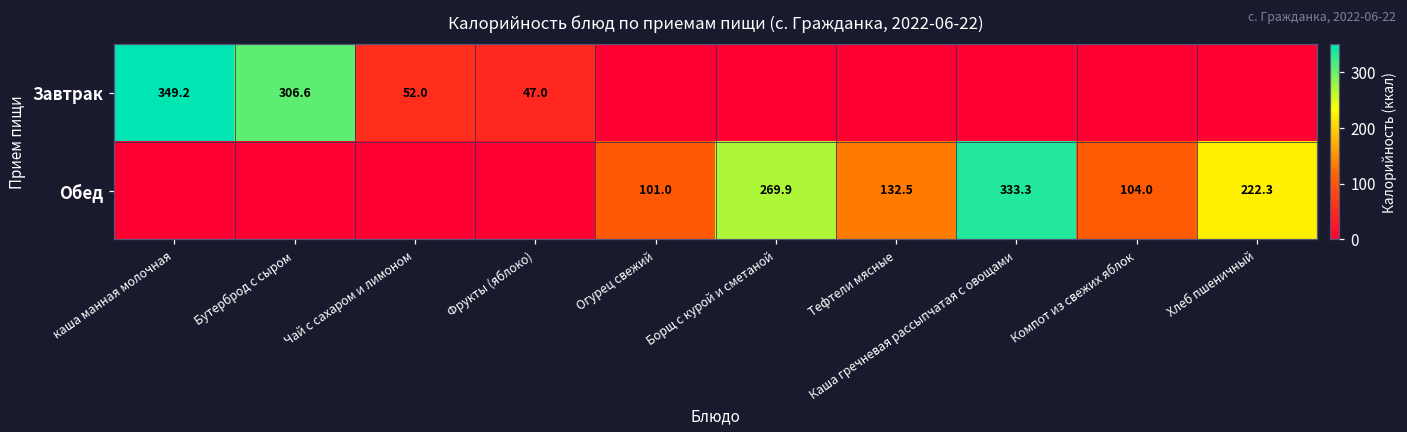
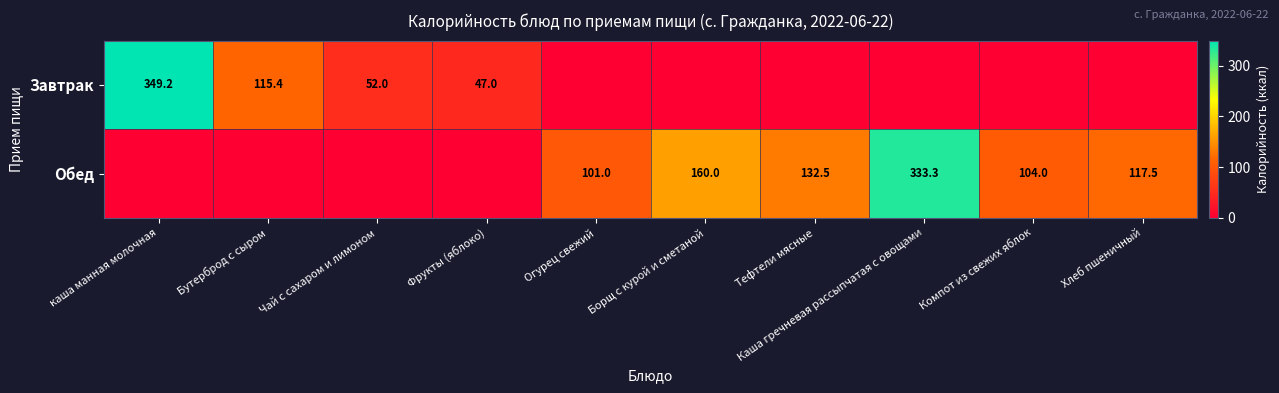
  {
    "Завтрак": {
      "каша манная молочная": 349.2,
-     "Бутерброд с сыром": 306.6,
+     "Бутерброд с сыром": 115.4,
      "Чай с сахаром и лимоном": 52.0,
      "Фрукты (яблоко)": 47.0
    },
    "Обед": {
      "Огурец свежий": 101.0,
-     "Борщ с курой и сметаной": 269.9,
+     "Борщ с курой и сметаной": 160.0,
      "Тефтели мясные": 132.5,
      "Каша гречневая рассыпчатая с овощами": 333.3,
      "Компот из свежих яблок": 104.0,
-     "Хлеб пшеничный": 222.3
+     "Хлеб пшеничный": 117.5
    }
  }
